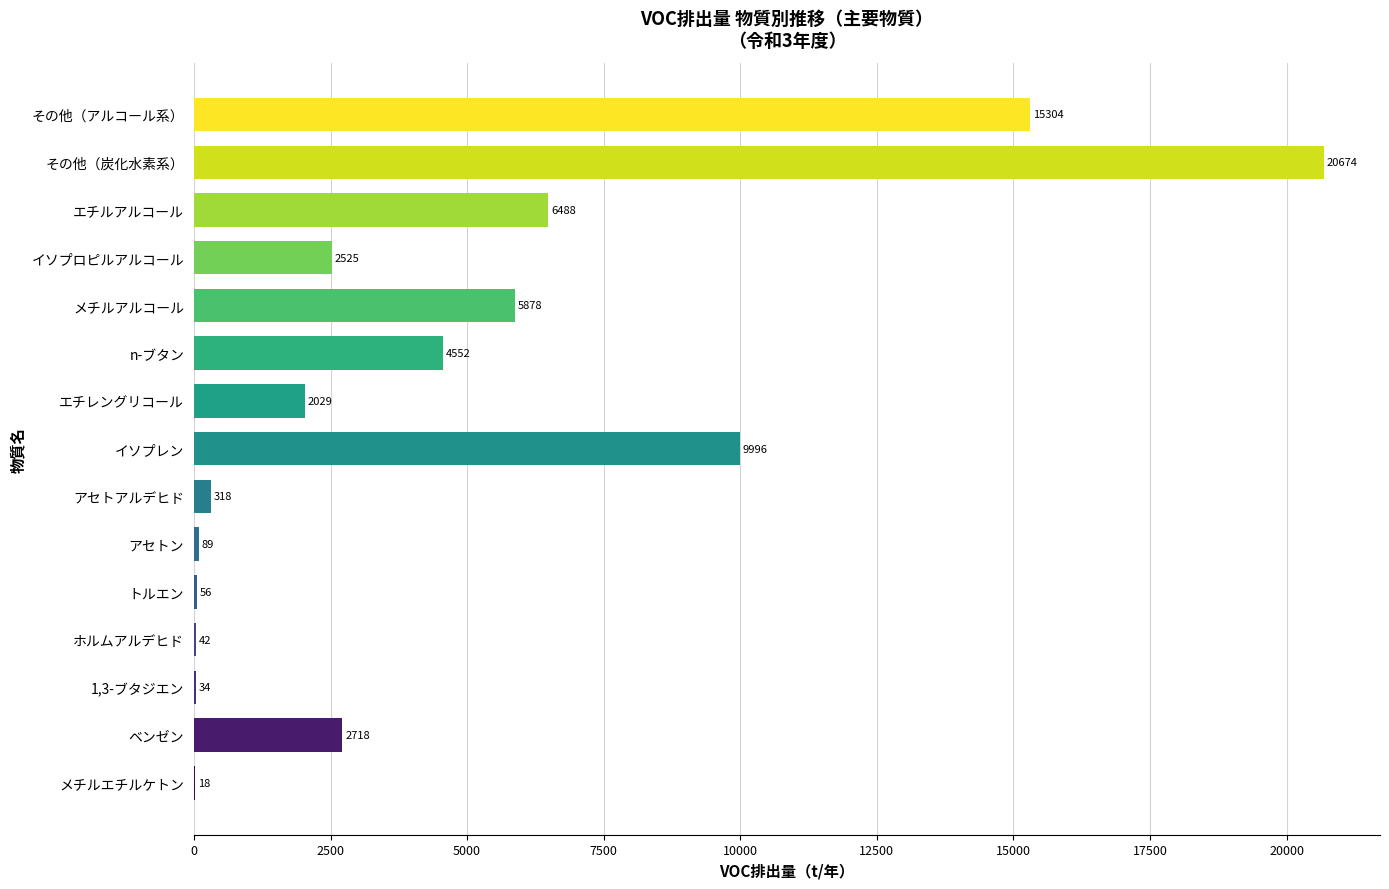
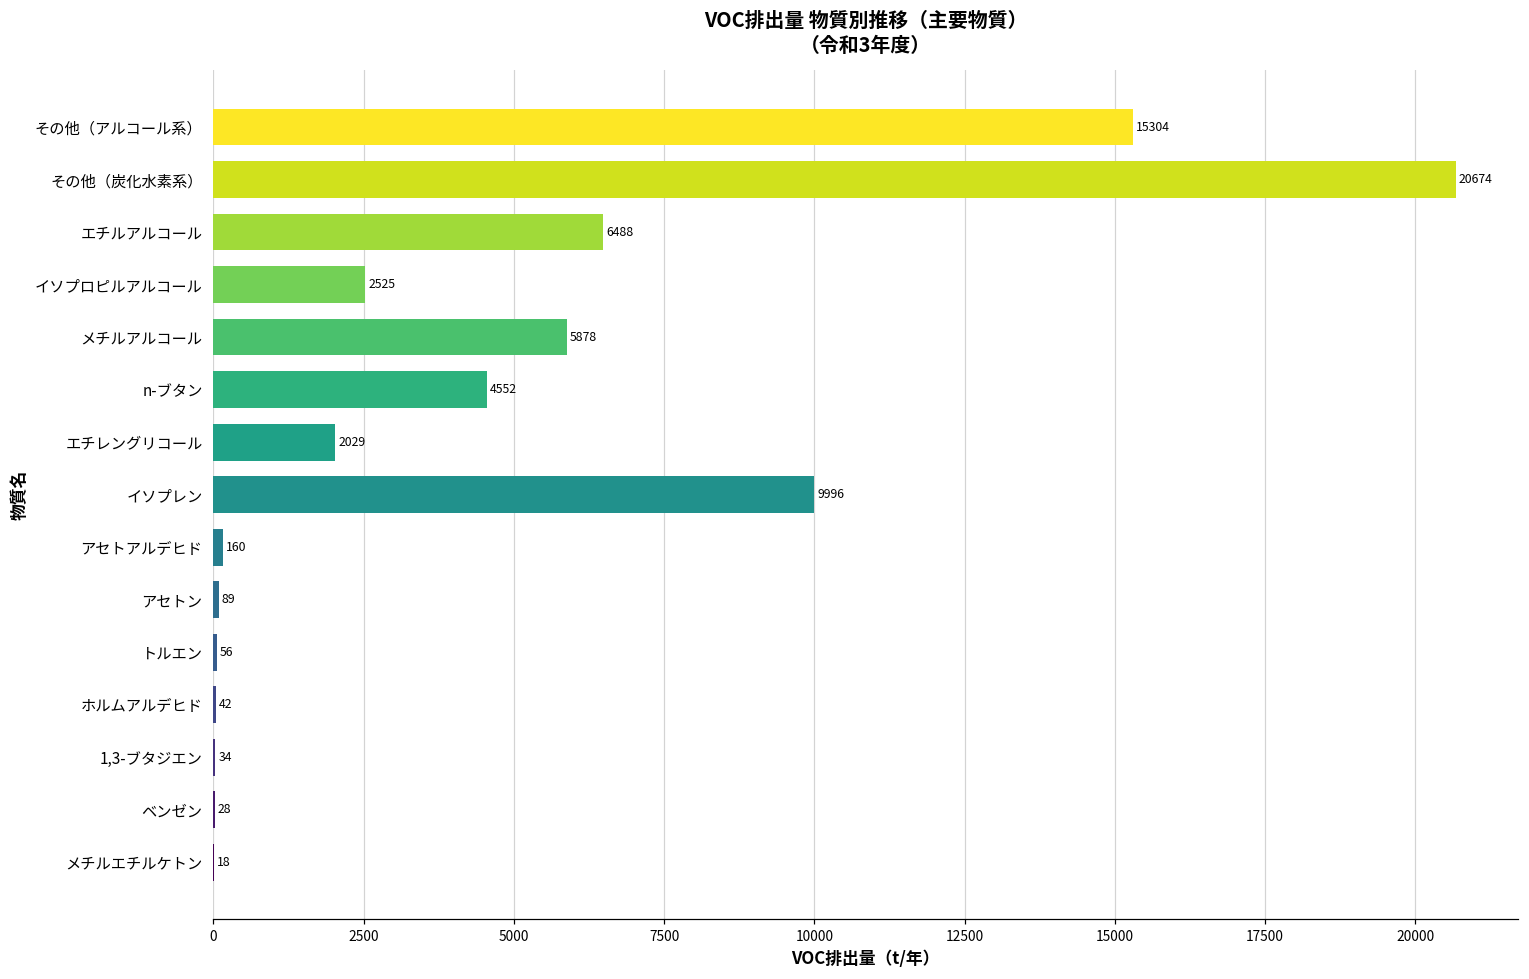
  {
    "その他（アルコール系）": 15304,
    "その他（炭化水素系）": 20674,
    "エチルアルコール": 6488,
    "イソプロピルアルコール": 2525,
    "メチルアルコール": 5878,
    "n-ブタン": 4552,
    "エチレングリコール": 2029,
    "イソプレン": 9996,
-   "アセトアルデヒド": 318,
+   "アセトアルデヒド": 160,
    "アセトン": 89,
    "トルエン": 56,
    "ホルムアルデヒド": 42,
    "1,3-ブタジエン": 34,
-   "ベンゼン": 2718,
+   "ベンゼン": 28,
    "メチルエチルケトン": 18
  }
